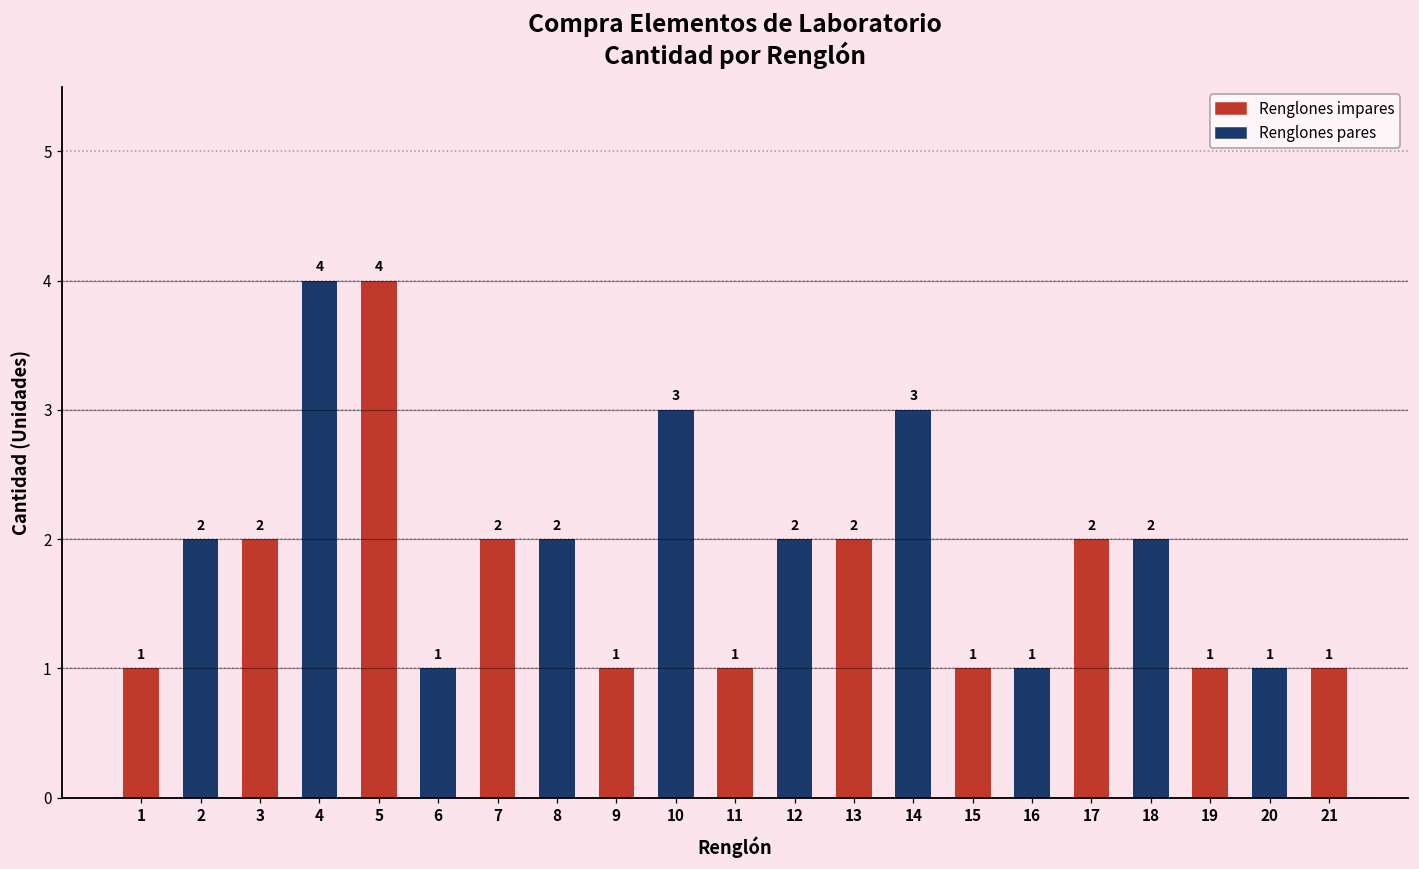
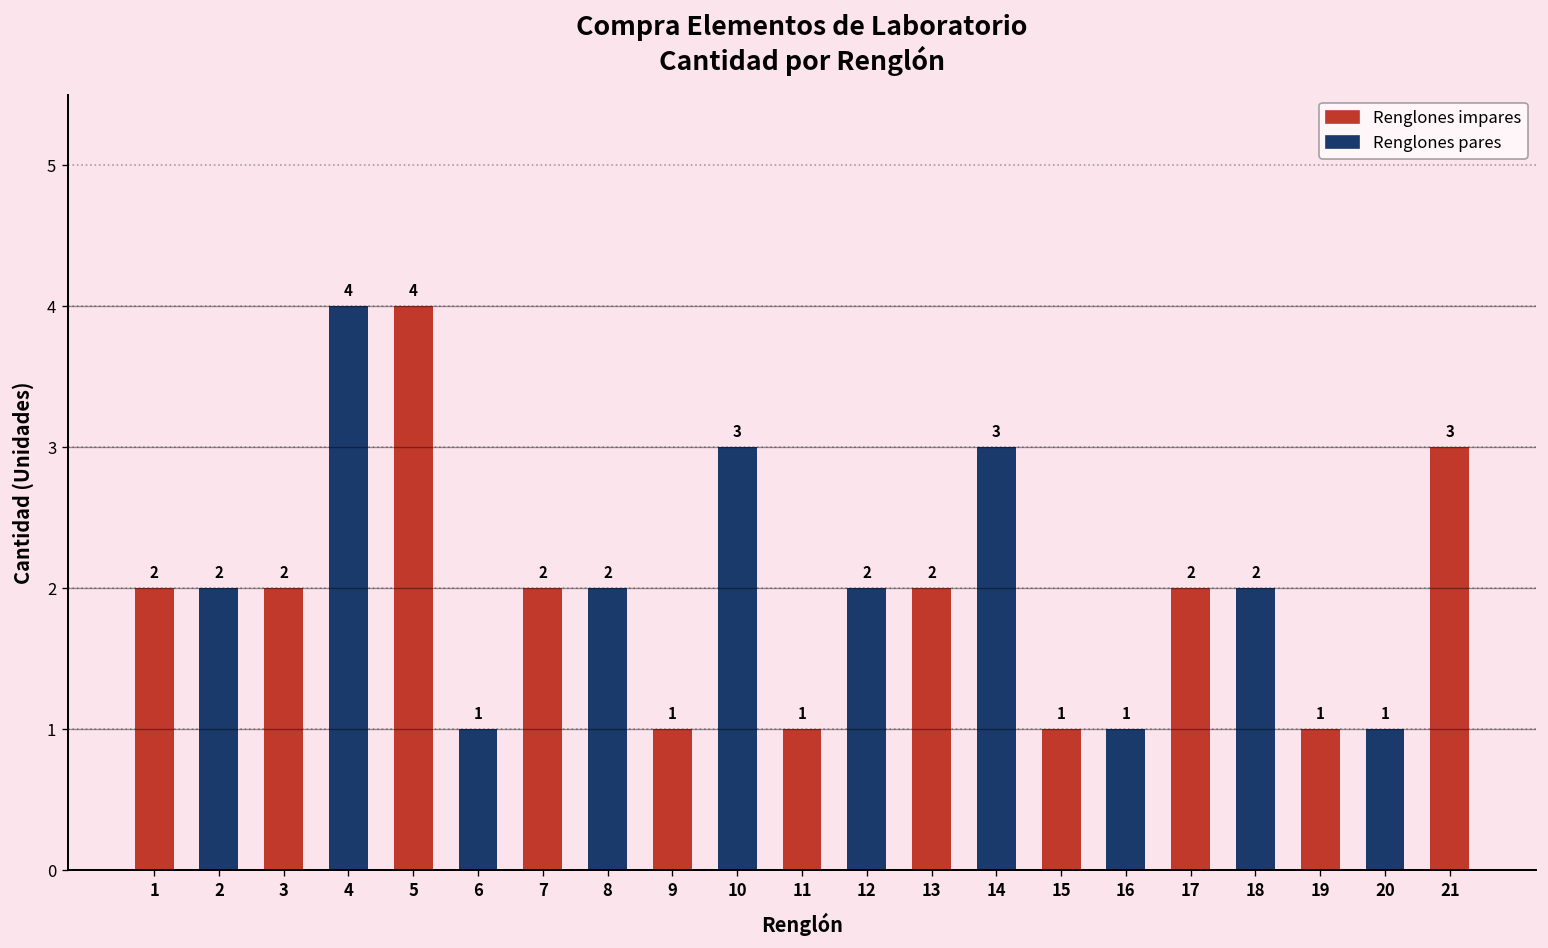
  {
-   "1": 1,
+   "1": 2,
    "2": 2,
    "3": 2,
    "4": 4,
    "5": 4,
    "6": 1,
    "7": 2,
    "8": 2,
    "9": 1,
    "10": 3,
    "11": 1,
    "12": 2,
    "13": 2,
    "14": 3,
    "15": 1,
    "16": 1,
    "17": 2,
    "18": 2,
    "19": 1,
    "20": 1,
-   "21": 1
+   "21": 3
  }
